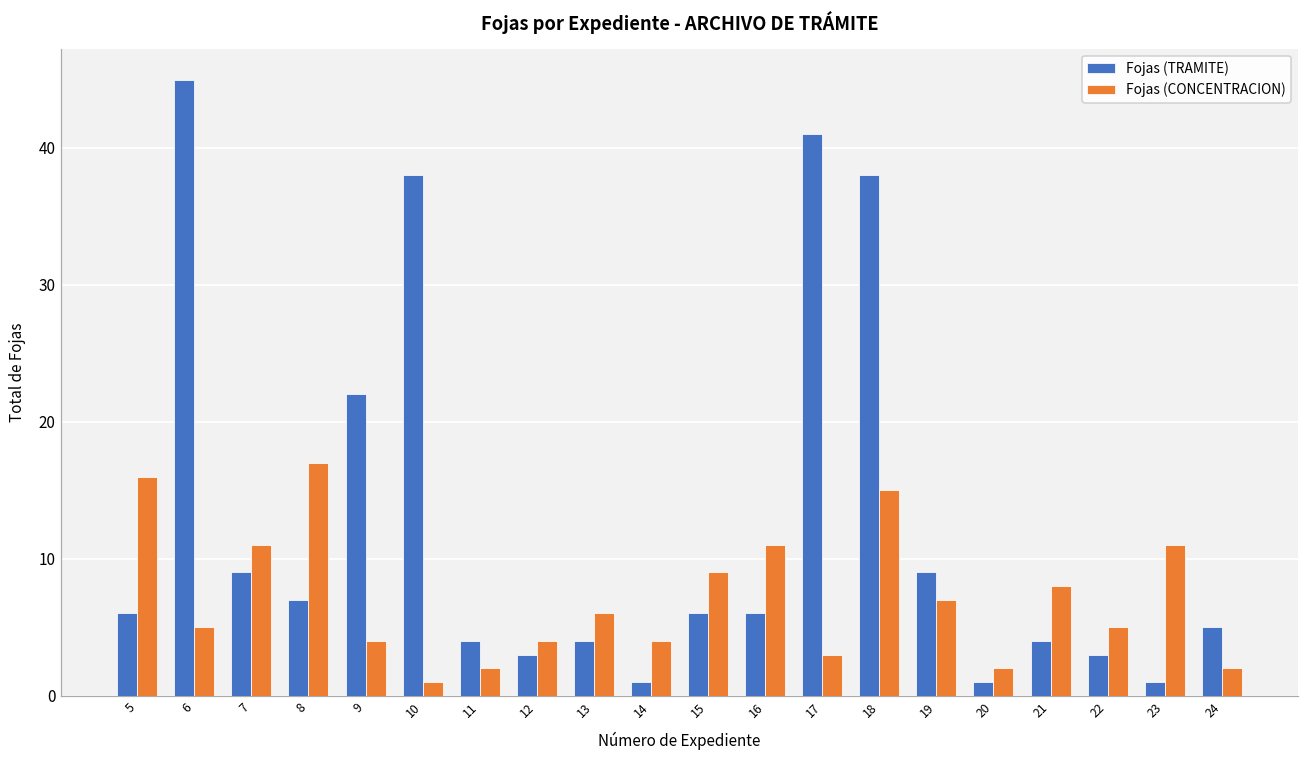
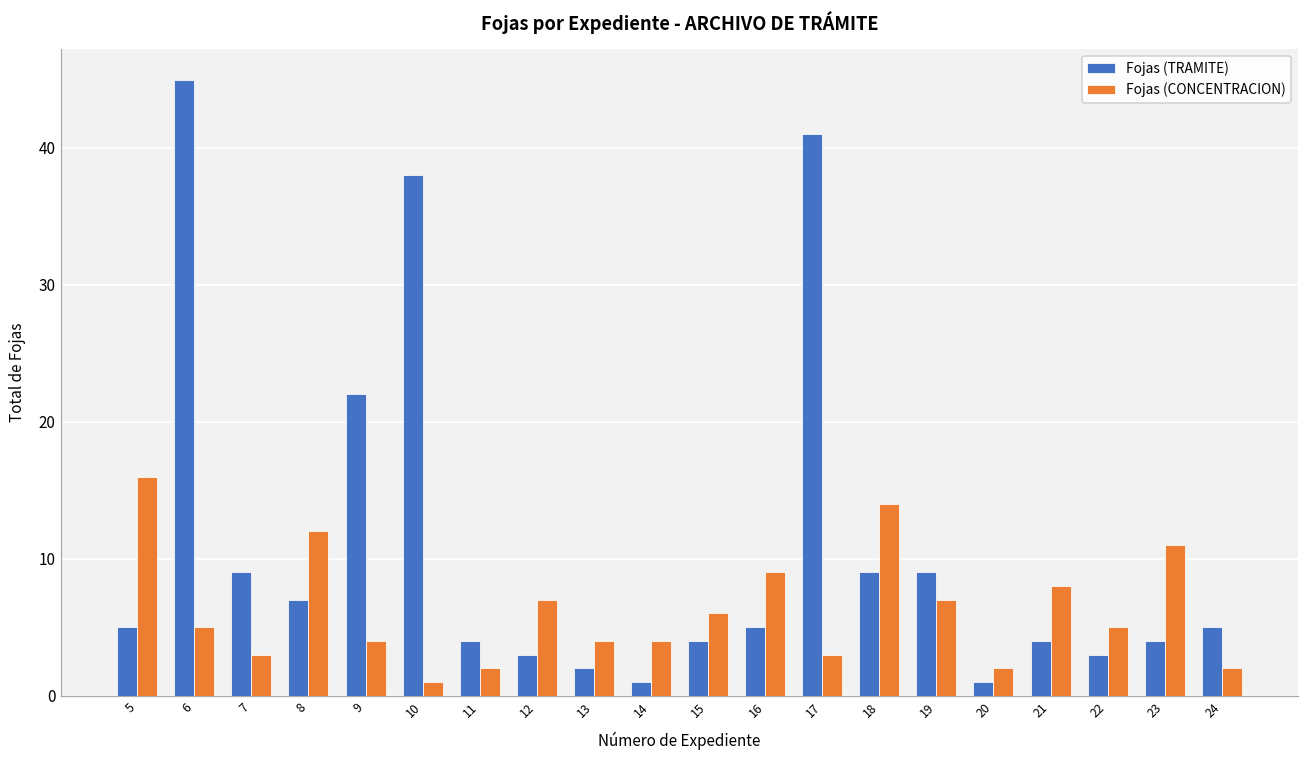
  {
    "Fojas (TRAMITE)": {
-     "5": 6,
+     "5": 5,
      "6": 45,
      "7": 9,
      "8": 7,
      "9": 22,
      "10": 38,
      "11": 4,
      "12": 3,
-     "13": 4,
+     "13": 2,
      "14": 1,
-     "15": 6,
-     "16": 6,
+     "15": 4,
+     "16": 5,
      "17": 41,
-     "18": 38,
+     "18": 9,
      "19": 9,
      "20": 1,
      "21": 4,
      "22": 3,
-     "23": 1,
+     "23": 4,
      "24": 5
    },
    "Fojas (CONCENTRACION)": {
      "5": 16,
      "6": 5,
-     "7": 11,
-     "8": 17,
+     "7": 3,
+     "8": 12,
      "9": 4,
      "10": 1,
      "11": 2,
-     "12": 4,
-     "13": 6,
+     "12": 7,
+     "13": 4,
      "14": 4,
-     "15": 9,
-     "16": 11,
+     "15": 6,
+     "16": 9,
      "17": 3,
-     "18": 15,
+     "18": 14,
      "19": 7,
      "20": 2,
      "21": 8,
      "22": 5,
      "23": 11,
      "24": 2
    }
  }
